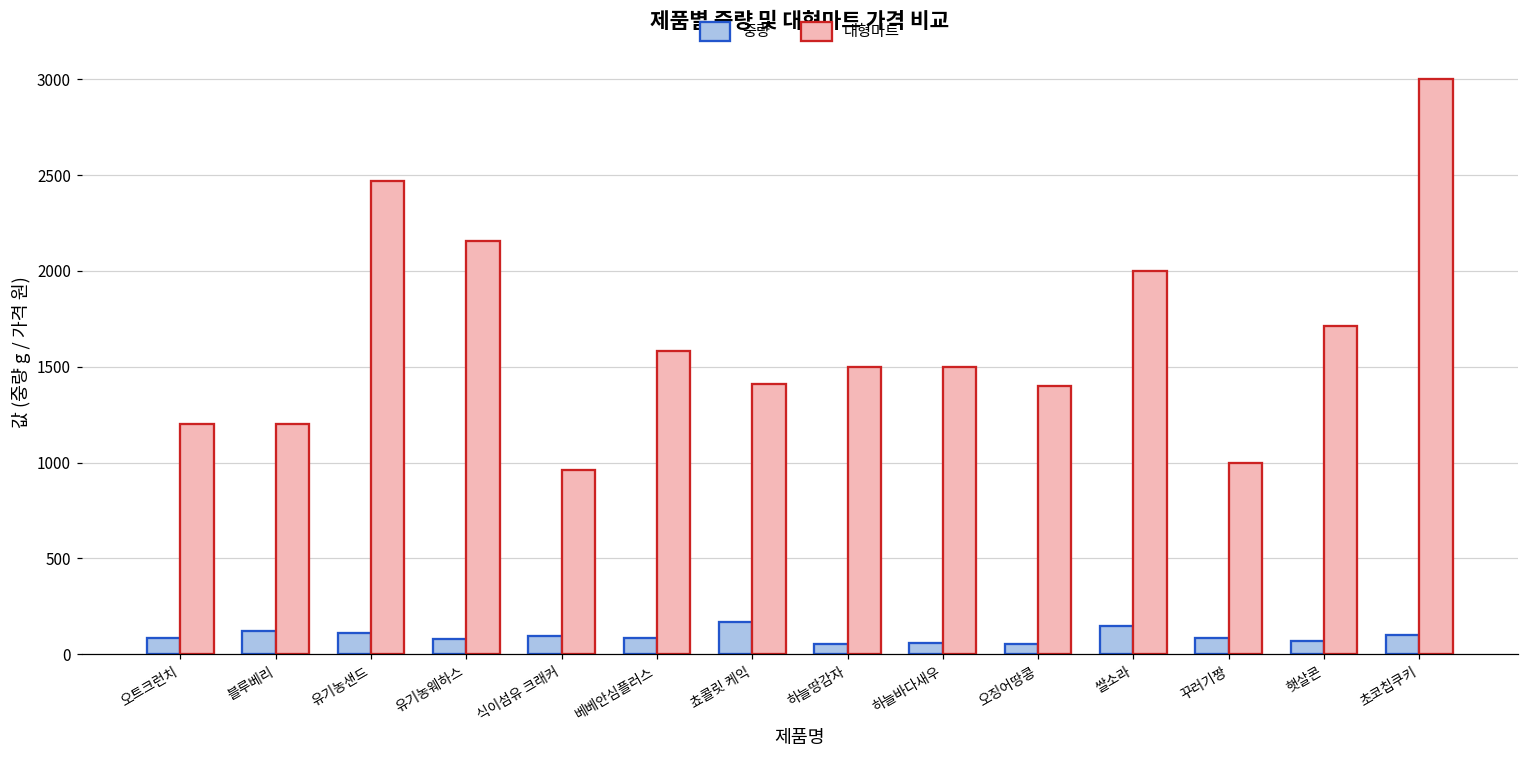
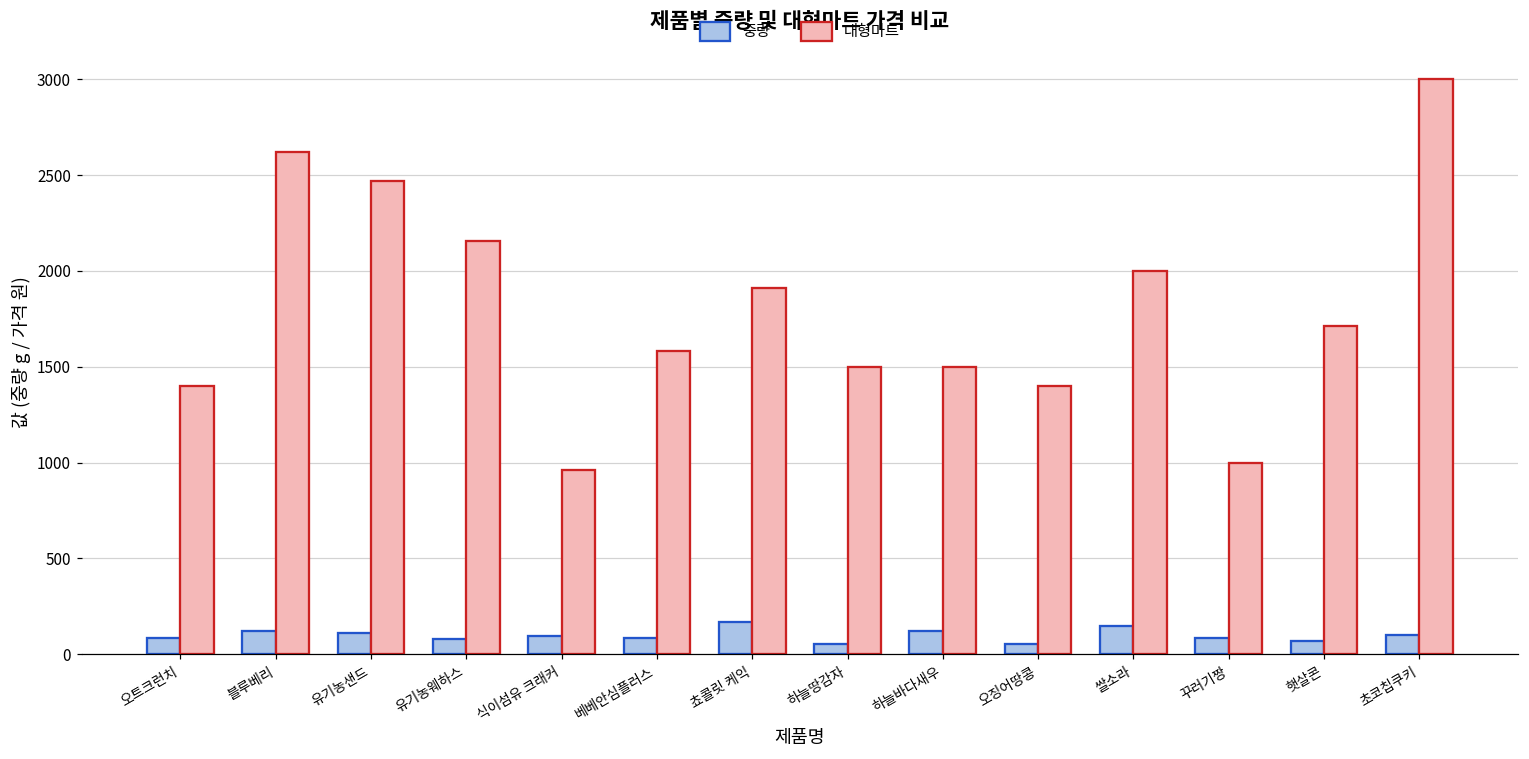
  {
    "중량": {
      "오트크런치": 80,
      "블루베리": 120,
      "유기농샌드": 110,
      "유기농웨하스": 80,
      "식이섬유 크래커": 100,
      "베베안심플러스": 80,
      "쵸콜릿 케익": 170,
      "하늘땅감자": 60,
-     "하늘바다새우": 60,
+     "하늘바다새우": 120,
      "오징어땅콩": 60,
      "쌀소라": 150,
      "꾸러기짱": 90,
      "햇살콘": 70,
      "초코칩쿠키": 100
    },
    "대형마트": {
-     "오트크런치": 1200,
-     "블루베리": 1200,
+     "오트크런치": 1400,
+     "블루베리": 2620,
      "유기농샌드": 2470,
      "유기농웨하스": 2160,
      "식이섬유 크래커": 960,
      "베베안심플러스": 1580,
-     "쵸콜릿 케익": 1410,
+     "쵸콜릿 케익": 1910,
      "하늘땅감자": 1500,
      "하늘바다새우": 1500,
      "오징어땅콩": 1400,
      "쌀소라": 2000,
      "꾸러기짱": 1000,
      "햇살콘": 1710,
      "초코칩쿠키": 3000
    }
  }
